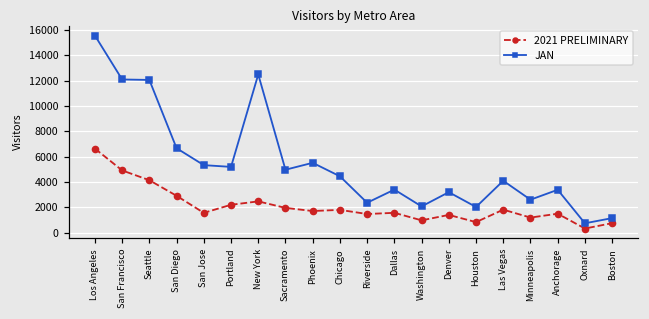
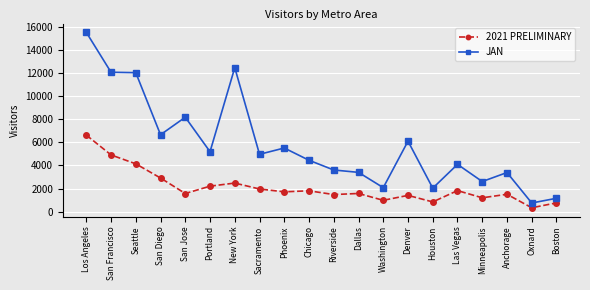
  {
    "2021 PRELIMINARY": {
      "Los Angeles": 6600,
      "San Francisco": 4900,
      "Seattle": 4100,
      "San Diego": 2900,
      "San Jose": 1600,
      "Portland": 2200,
      "New York": 2500,
      "Sacramento": 2000,
      "Phoenix": 1700,
      "Chicago": 1800,
      "Riverside": 1500,
      "Dallas": 1600,
      "Washington": 1000,
      "Denver": 1400,
      "Houston": 800,
      "Las Vegas": 1800,
      "Minneapolis": 1200,
      "Anchorage": 1500,
      "Oxnard": 300,
      "Boston": 800
    },
    "JAN": {
      "Los Angeles": 15500,
      "San Francisco": 12100,
      "Seattle": 12000,
      "San Diego": 6700,
-     "San Jose": 5300,
+     "San Jose": 8200,
      "Portland": 5200,
      "New York": 12500,
      "Sacramento": 5000,
      "Phoenix": 5500,
      "Chicago": 4500,
-     "Riverside": 2400,
+     "Riverside": 3600,
      "Dallas": 3400,
      "Washington": 2100,
-     "Denver": 3200,
+     "Denver": 6100,
      "Houston": 2000,
      "Las Vegas": 4100,
      "Minneapolis": 2600,
      "Anchorage": 3400,
      "Oxnard": 700,
      "Boston": 1200
    }
  }
